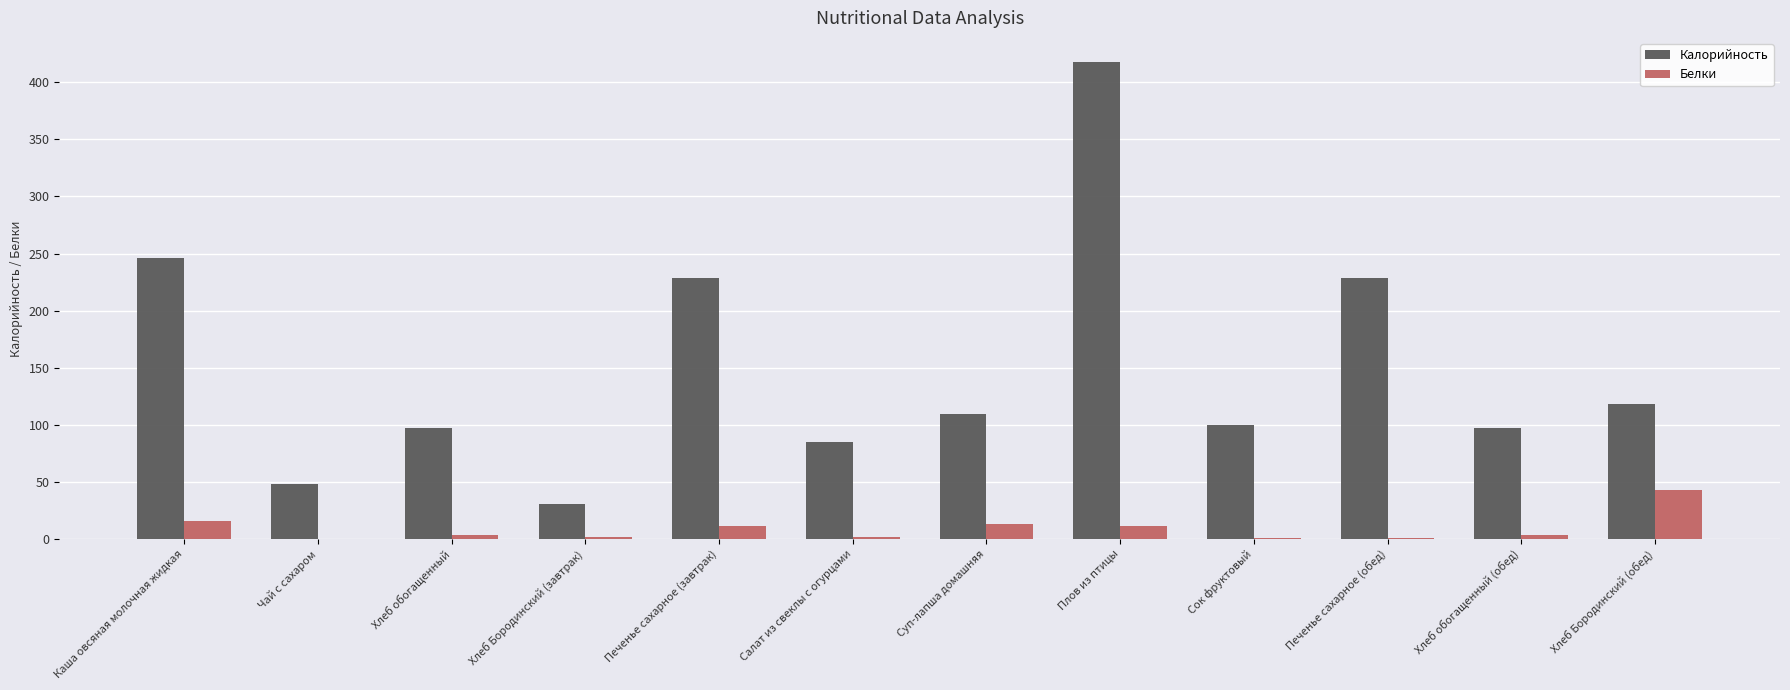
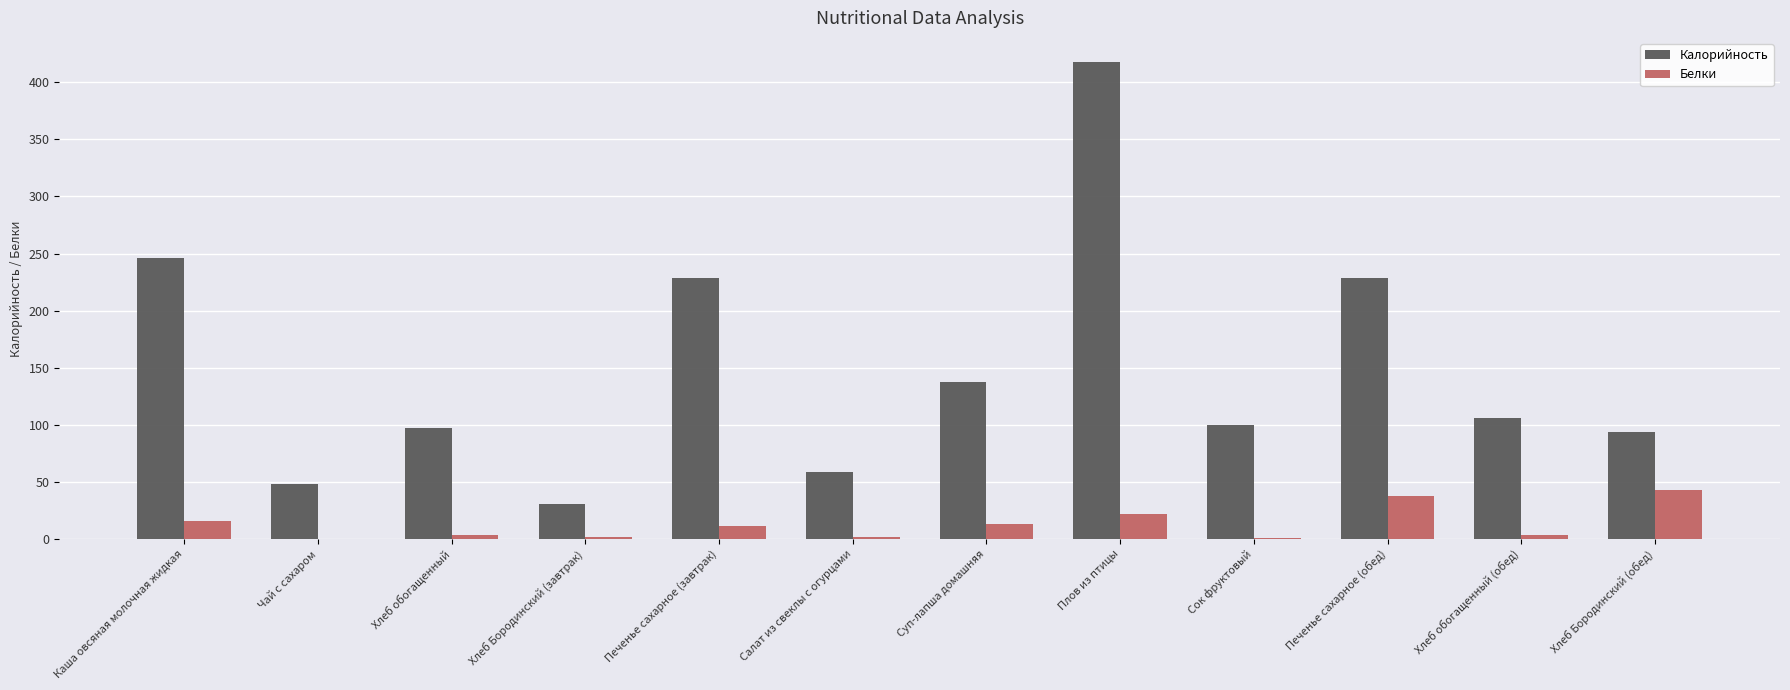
  {
    "Калорийность": {
      "Каша овсяная молочная жидкая": 246,
      "Чай с сахаром": 48,
      "Хлеб обогащенный": 97,
      "Хлеб Бородинский (завтрак)": 30,
      "Печенье сахарное (завтрак)": 229,
-     "Салат из свеклы с огурцами": 85,
-     "Суп-лапша домашняя": 109,
+     "Салат из свеклы с огурцами": 58,
+     "Суп-лапша домашняя": 137,
      "Плов из птицы": 418,
      "Сок фруктовый": 100,
      "Печенье сахарное (обед)": 229,
-     "Хлеб обогащенный (обед)": 97,
-     "Хлеб Бородинский (обед)": 118
+     "Хлеб обогащенный (обед)": 106,
+     "Хлеб Бородинский (обед)": 94
    },
    "Белки": {
      "Каша овсяная молочная жидкая": 16,
      "Чай с сахаром": 0,
      "Хлеб обогащенный": 3,
      "Печенье сахарное (завтрак)": 11,
      "Суп-лапша домашняя": 13,
-     "Плов из птицы": 11,
-     "Печенье сахарное (обед)": 0,
+     "Плов из птицы": 22,
+     "Печенье сахарное (обед)": 37,
      "Хлеб обогащенный (обед)": 3,
      "Хлеб Бородинский (обед)": 43
    }
  }
